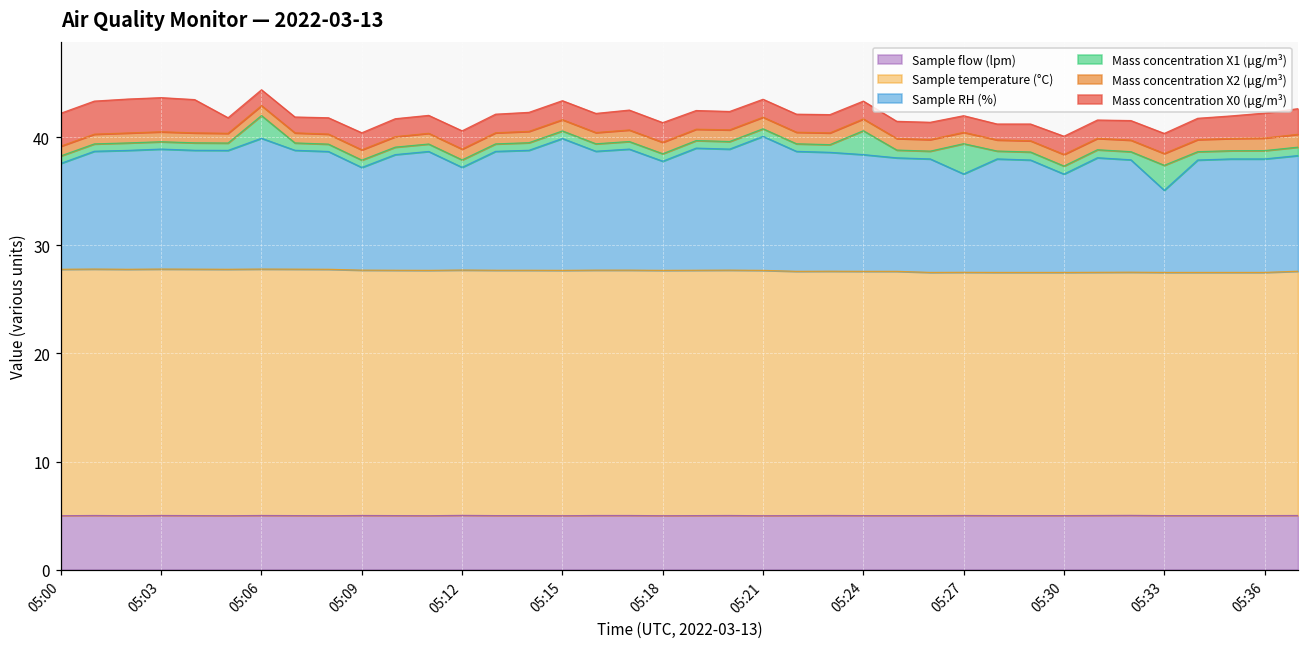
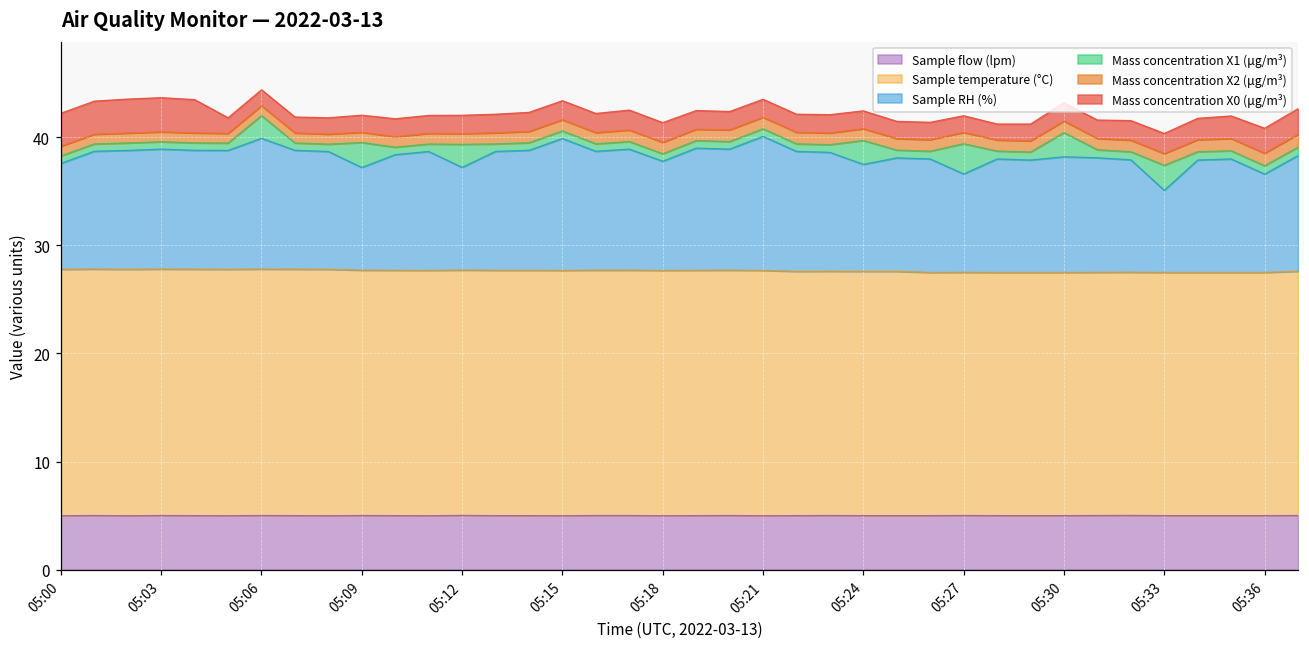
  {
    "Sample flow (lpm)": {
      "05:00": 5,
      "05:03": 5,
      "05:06": 5,
      "05:09": 5,
      "05:12": 5,
      "05:15": 5,
      "05:18": 5,
      "05:21": 5,
      "05:24": 5,
      "05:27": 5,
      "05:30": 5,
      "05:33": 5,
      "05:36": 5
    },
    "Sample RH (%)": {
      "05:00": 10,
      "05:03": 11,
      "05:06": 12,
      "05:09": 10,
      "05:12": 10,
      "05:15": 12,
      "05:18": 10,
      "05:21": 12,
-     "05:24": 11,
+     "05:24": 10,
      "05:27": 9,
-     "05:30": 9,
+     "05:30": 11,
      "05:33": 8,
-     "05:36": 11
+     "05:36": 9
    },
    "Mass concentration X1 (μg/m³)": {
      "05:00": 1,
      "05:03": 1,
      "05:06": 2,
-     "05:09": 1,
-     "05:12": 1,
+     "05:09": 2,
+     "05:12": 2,
      "05:15": 1,
      "05:18": 1,
      "05:21": 1,
      "05:24": 2,
      "05:27": 3,
-     "05:30": 1,
+     "05:30": 2,
      "05:33": 2,
      "05:36": 1
    }
  }
